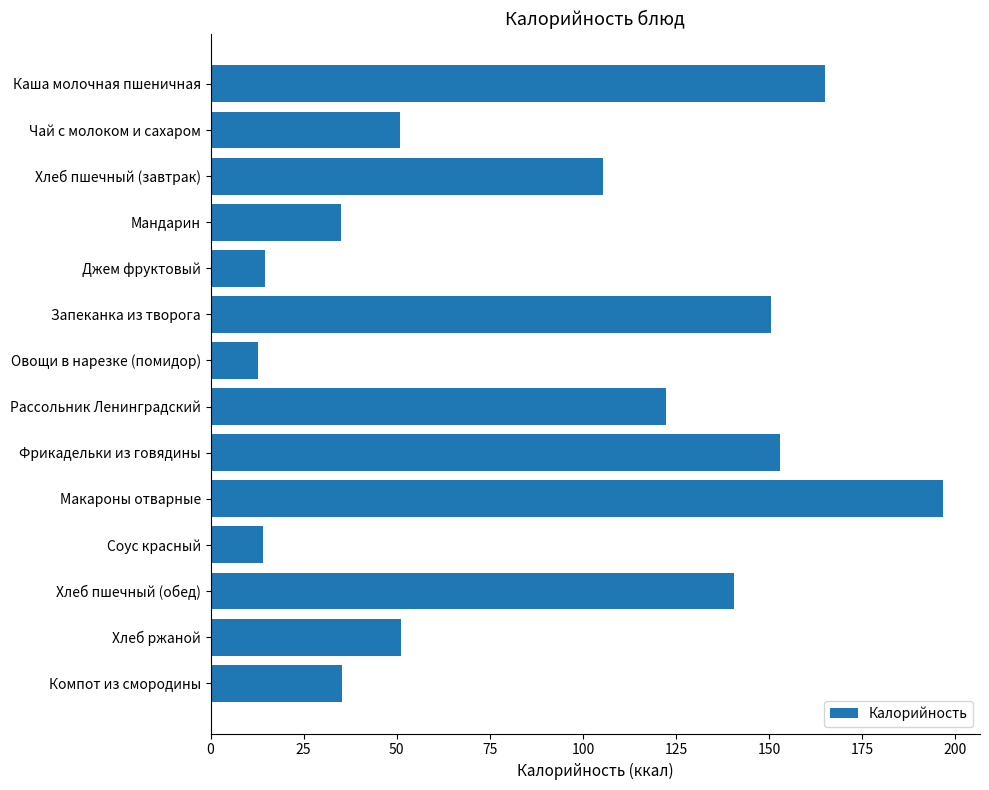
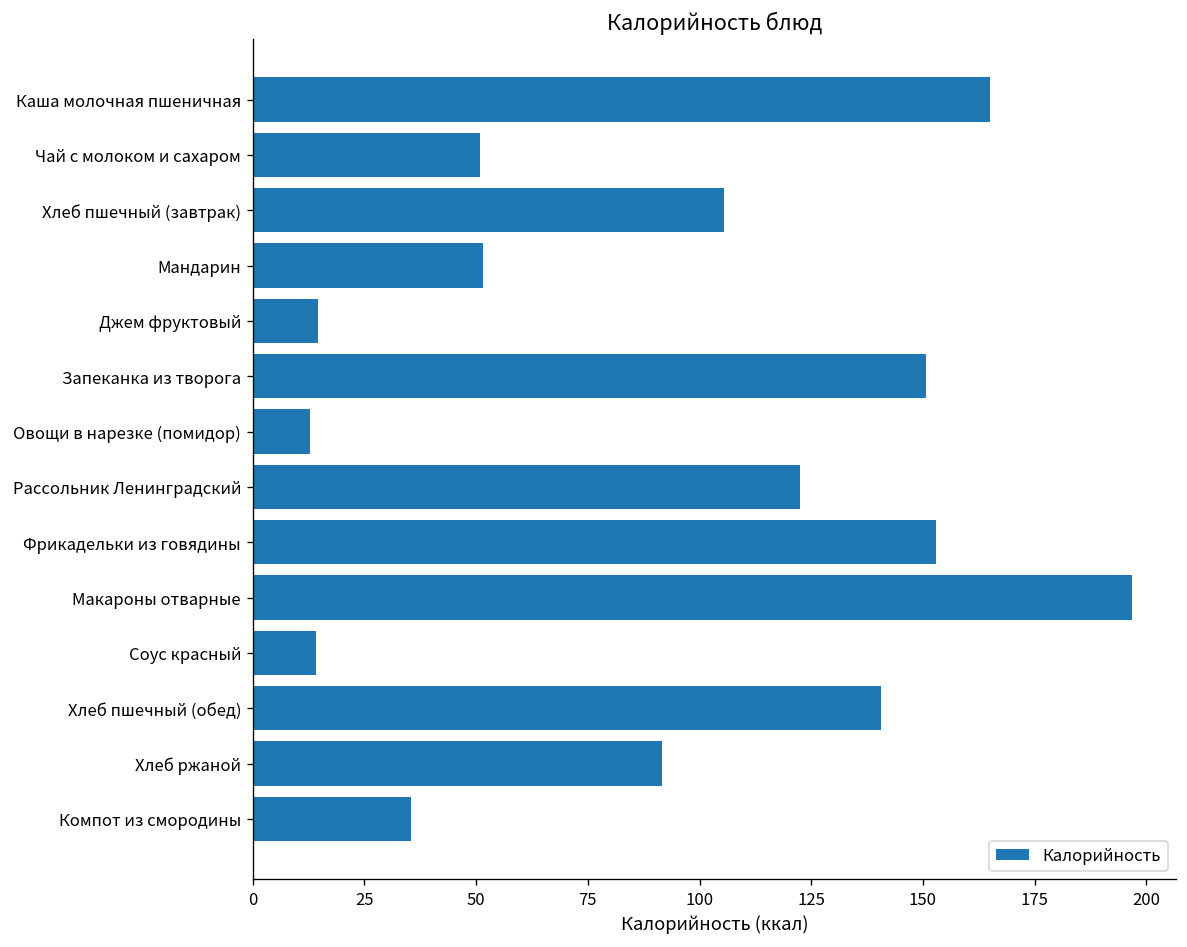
  {
    "Каша молочная пшеничная": 165,
    "Чай с молоком и сахаром": 51,
    "Хлеб пшечный (завтрак)": 106,
-   "Мандарин": 35,
+   "Мандарин": 52,
    "Джем фруктовый": 15,
    "Запеканка из творога": 151,
    "Овощи в нарезке (помидор)": 13,
    "Рассольник Ленинградский": 122,
    "Фрикадельки из говядины": 153,
    "Макароны отварные": 197,
    "Соус красный": 14,
    "Хлеб пшечный (обед)": 141,
-   "Хлеб ржаной": 51,
+   "Хлеб ржаной": 92,
    "Компот из смородины": 35
  }
